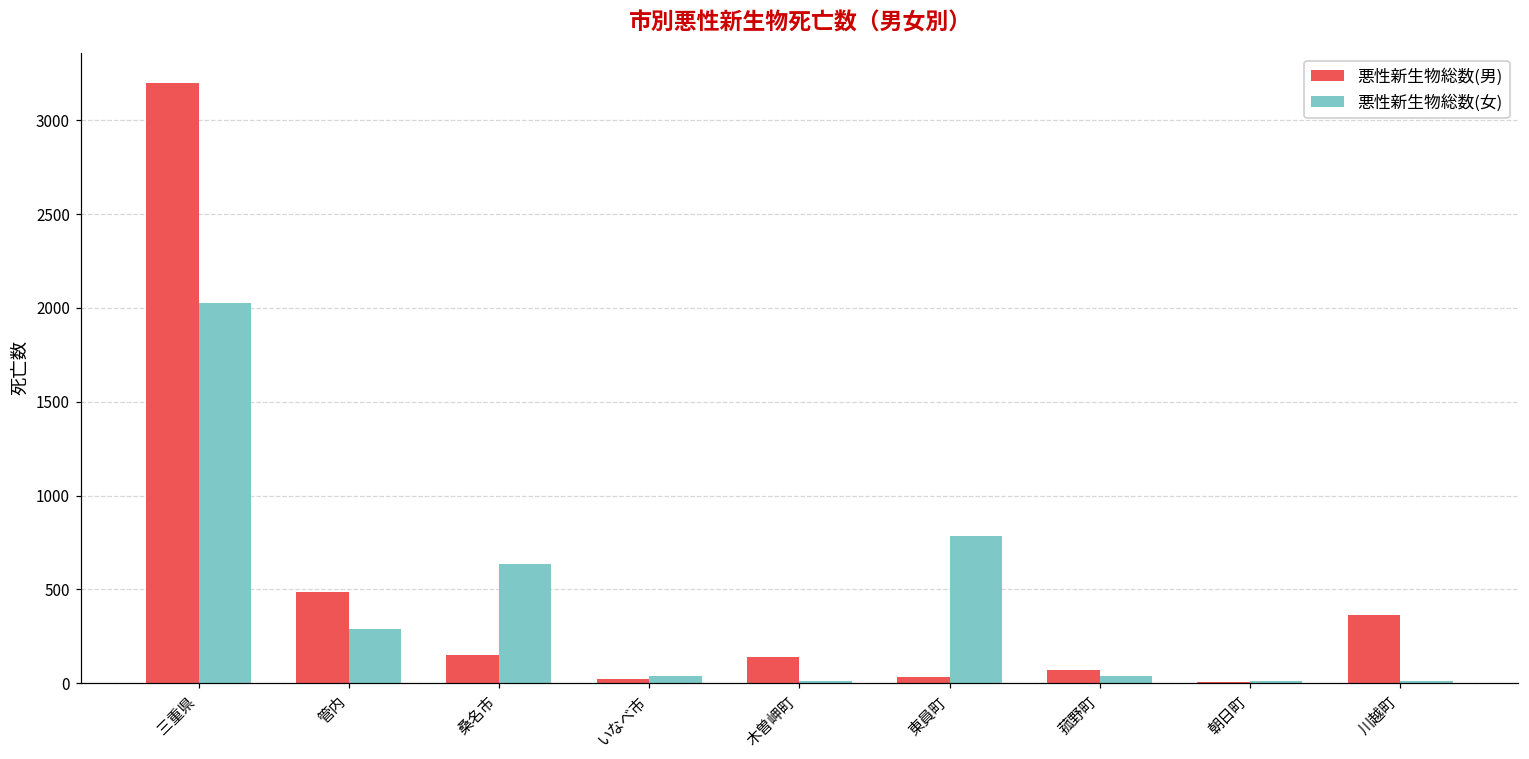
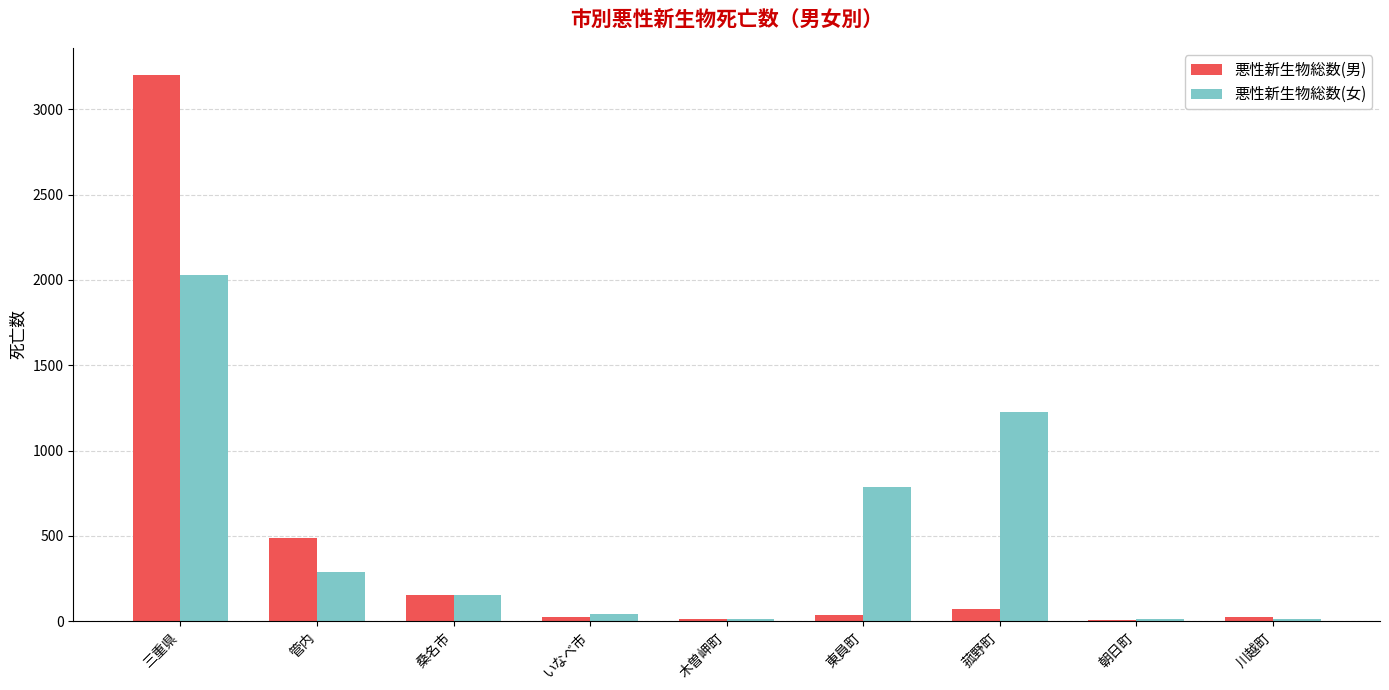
  {
    "悪性新生物総数(男)": {
      "三重県": 3200,
      "管内": 490,
      "桑名市": 150,
      "いなべ市": 20,
-     "木曽岬町": 140,
+     "木曽岬町": 20,
      "東員町": 30,
      "菰野町": 70,
-     "川越町": 370
+     "川越町": 20
    },
    "悪性新生物総数(女)": {
      "三重県": 2030,
      "管内": 290,
-     "桑名市": 640,
+     "桑名市": 150,
      "いなべ市": 40,
      "東員町": 790,
-     "菰野町": 40
+     "菰野町": 1230
    }
  }
